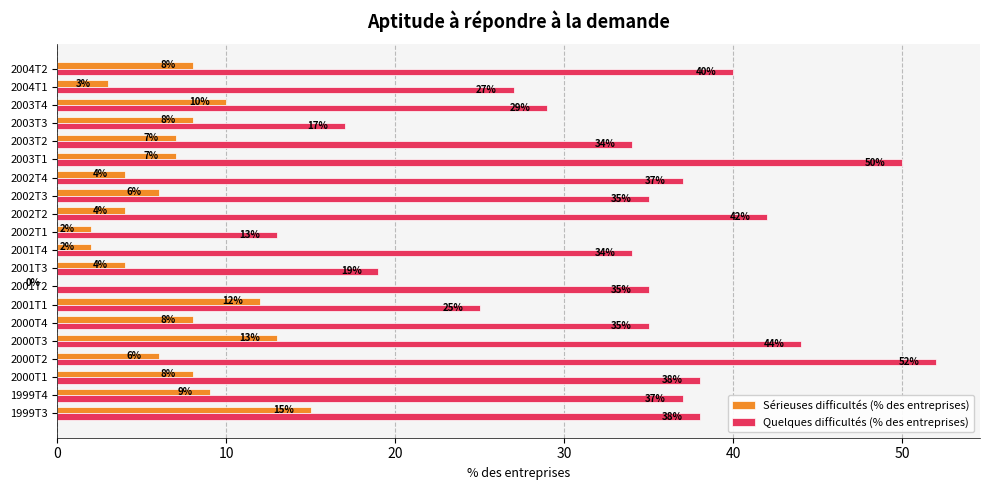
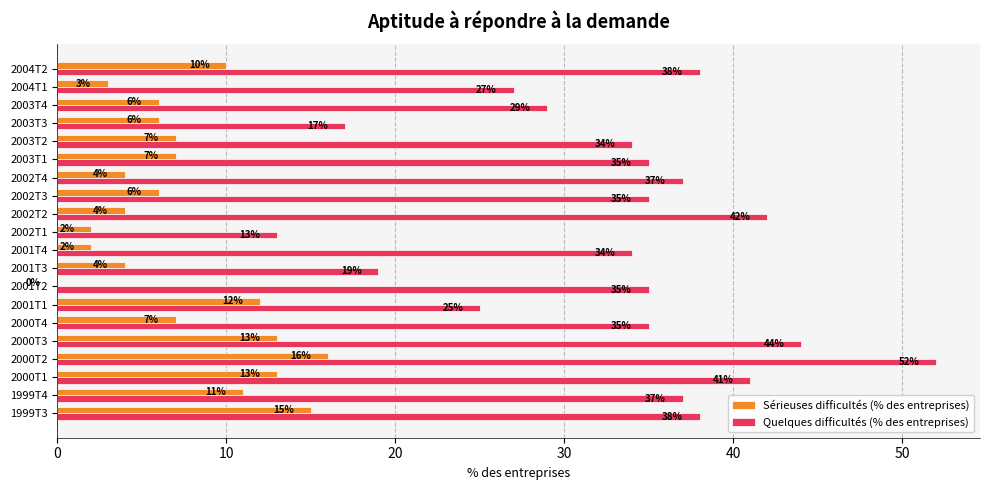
  {
    "Sérieuses difficultés (% des entreprises)": {
-     "2004T2": "8%",
+     "2004T2": "10%",
      "2004T1": "3%",
-     "2003T4": "10%",
-     "2003T3": "8%",
+     "2003T4": "6%",
+     "2003T3": "6%",
      "2003T2": "7%",
      "2003T1": "7%",
      "2002T4": "4%",
      "2002T3": "6%",
      "2002T2": "4%",
      "2002T1": "2%",
      "2001T4": "2%",
      "2001T3": "4%",
      "2001T2": "0%",
      "2001T1": "12%",
-     "2000T4": "8%",
+     "2000T4": "7%",
      "2000T3": "13%",
-     "2000T2": "6%",
-     "2000T1": "8%",
-     "1999T4": "9%",
+     "2000T2": "16%",
+     "2000T1": "13%",
+     "1999T4": "11%",
      "1999T3": "15%"
    },
    "Quelques difficultés (% des entreprises)": {
-     "2004T2": "40%",
+     "2004T2": "38%",
      "2004T1": "27%",
      "2003T4": "29%",
      "2003T3": "17%",
      "2003T2": "34%",
-     "2003T1": "50%",
+     "2003T1": "35%",
      "2002T4": "37%",
      "2002T3": "35%",
      "2002T2": "42%",
      "2002T1": "13%",
      "2001T4": "34%",
      "2001T3": "19%",
      "2001T2": "35%",
      "2001T1": "25%",
      "2000T4": "35%",
      "2000T3": "44%",
      "2000T2": "52%",
-     "2000T1": "38%",
+     "2000T1": "41%",
      "1999T4": "37%",
      "1999T3": "38%"
    }
  }
